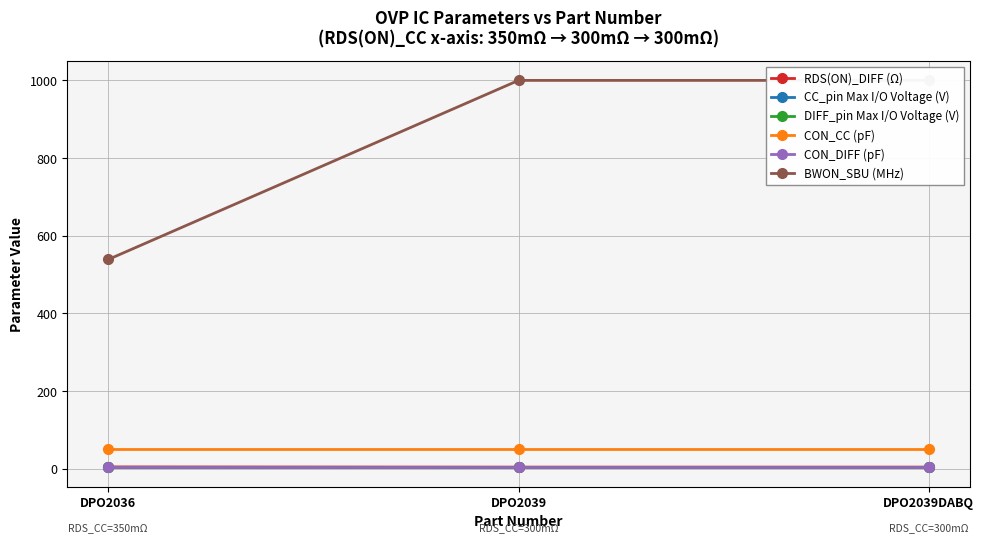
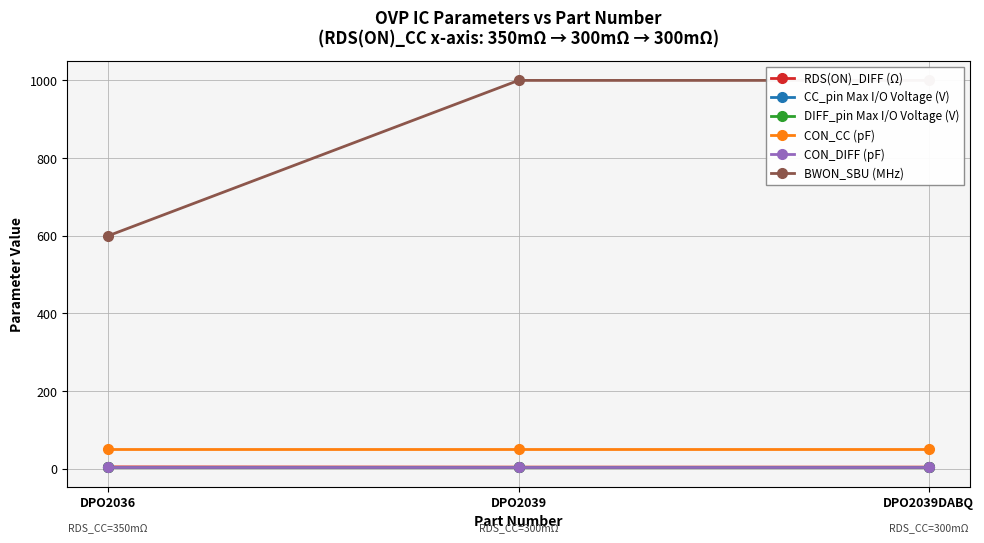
  {
    "CON_CC (pF)": {
      "DPO2036": 50,
      "DPO2039": 50,
      "DPO2039DABQ": 50
    },
    "BWON_SBU (MHz)": {
-     "DPO2036": 540,
+     "DPO2036": 600,
      "DPO2039": 1000
    }
  }
